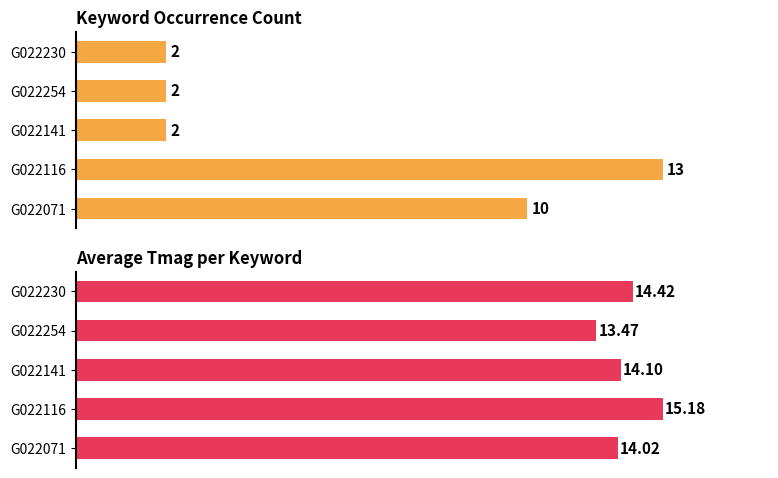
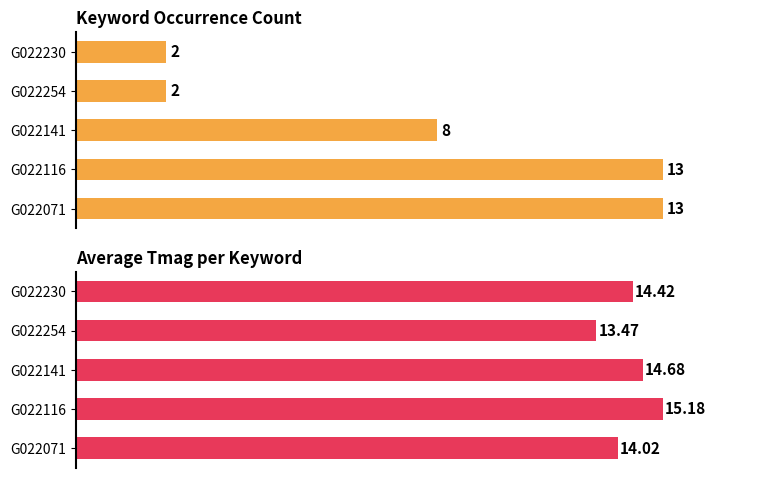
  {
    "Keyword Occurrence Count": {
      "G022230": 2,
      "G022254": 2,
-     "G022141": 2,
+     "G022141": 8,
      "G022116": 13,
-     "G022071": 10
+     "G022071": 13
    },
    "Average Tmag per Keyword": {
      "G022230": 14.42,
      "G022254": 13.47,
-     "G022141": 14.10,
+     "G022141": 14.68,
      "G022116": 15.18,
      "G022071": 14.02
    }
  }
